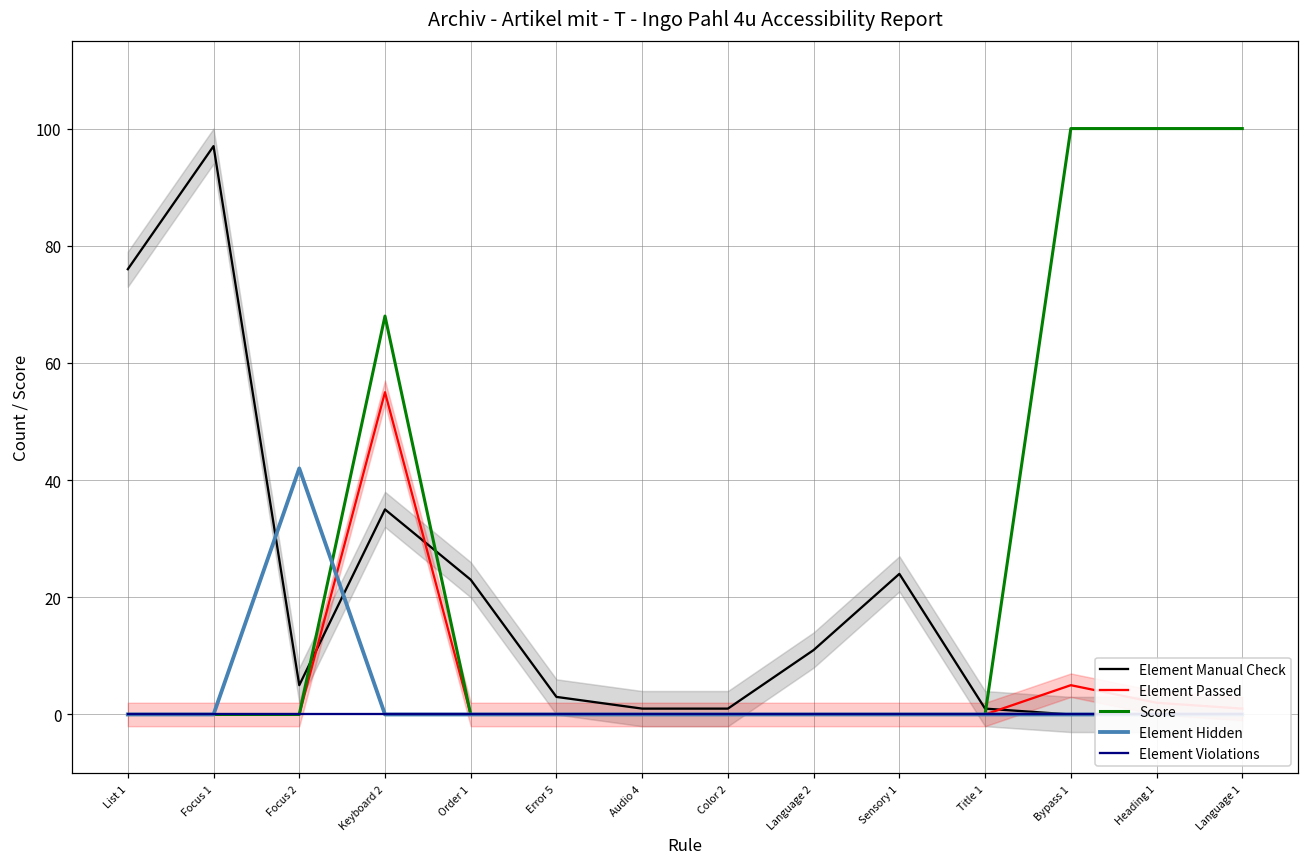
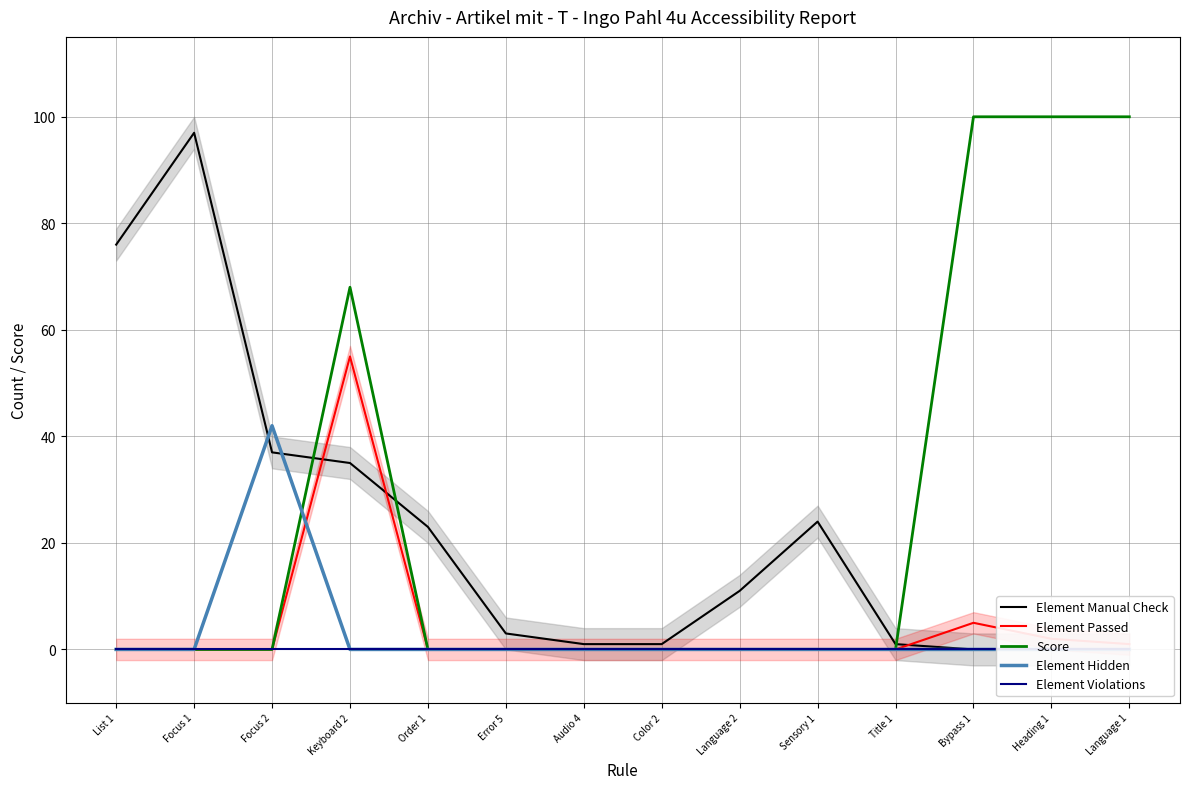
  {
    "Element Manual Check": {
      "List 1": 76,
      "Focus 1": 97,
-     "Focus 2": 5,
+     "Focus 2": 37,
      "Keyboard 2": 35,
      "Order 1": 23,
      "Error 5": 3,
      "Audio 4": 1,
      "Color 2": 1,
      "Language 2": 11,
      "Sensory 1": 24,
      "Title 1": 1
    },
    "Score": {
      "Keyboard 2": 68,
      "Bypass 1": 100,
      "Heading 1": 100,
      "Language 1": 100
    },
    "Element Hidden": {
      "Focus 2": 42
    }
  }
